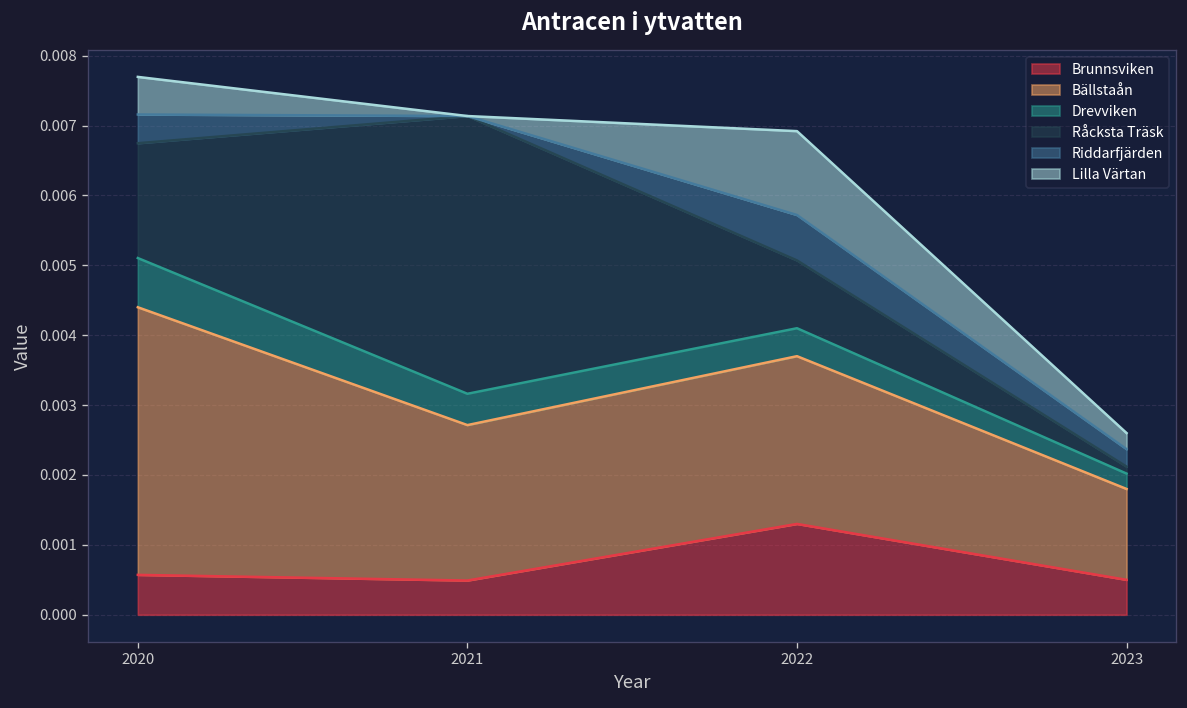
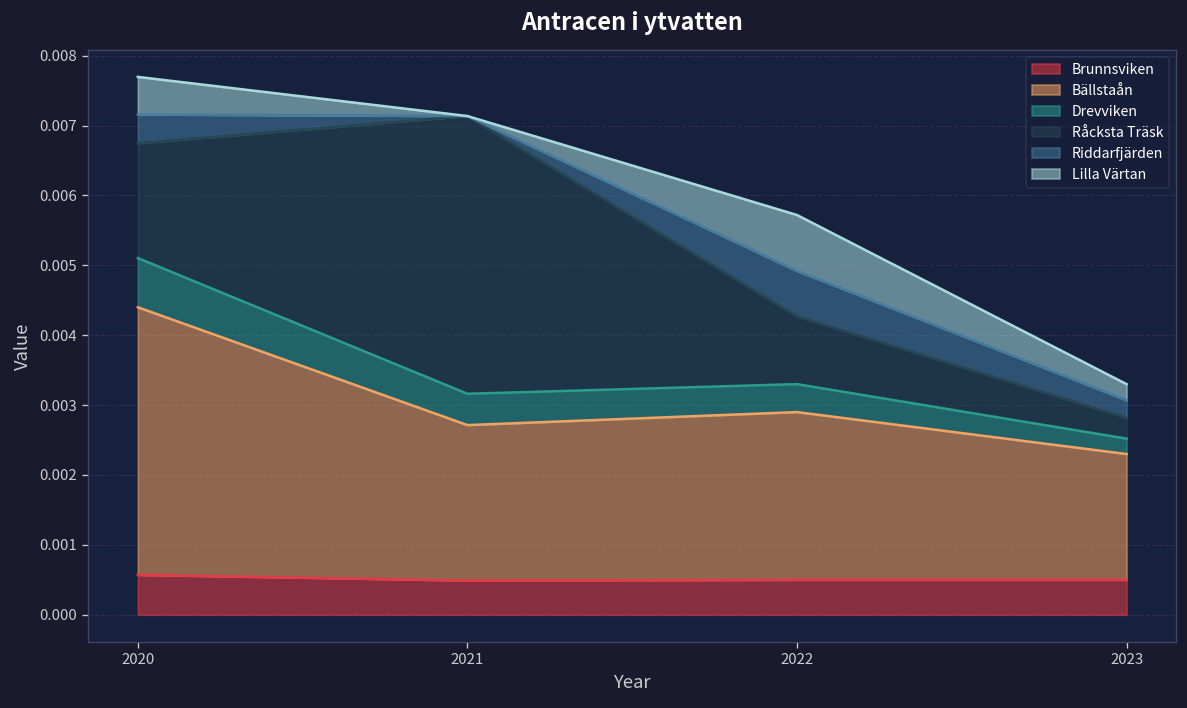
  {
    "Brunnsviken": {
      "2020": 0.0006,
      "2021": 0.0005,
-     "2022": 0.0013,
+     "2022": 0.0005,
      "2023": 0.0005
    },
    "Bällstaån": {
      "2020": 0.0038,
      "2021": 0.0022,
      "2022": 0.0024,
-     "2023": 0.0013
+     "2023": 0.0018
    },
    "Råcksta Träsk": {
      "2020": 0.0016,
      "2022": 0.0010,
-     "2023": 0.0001
+     "2023": 0.0003
    },
    "Lilla Värtan": {
      "2020": 0.0005,
-     "2022": 0.0012,
+     "2022": 0.0008,
      "2023": 0.0002
    }
  }
